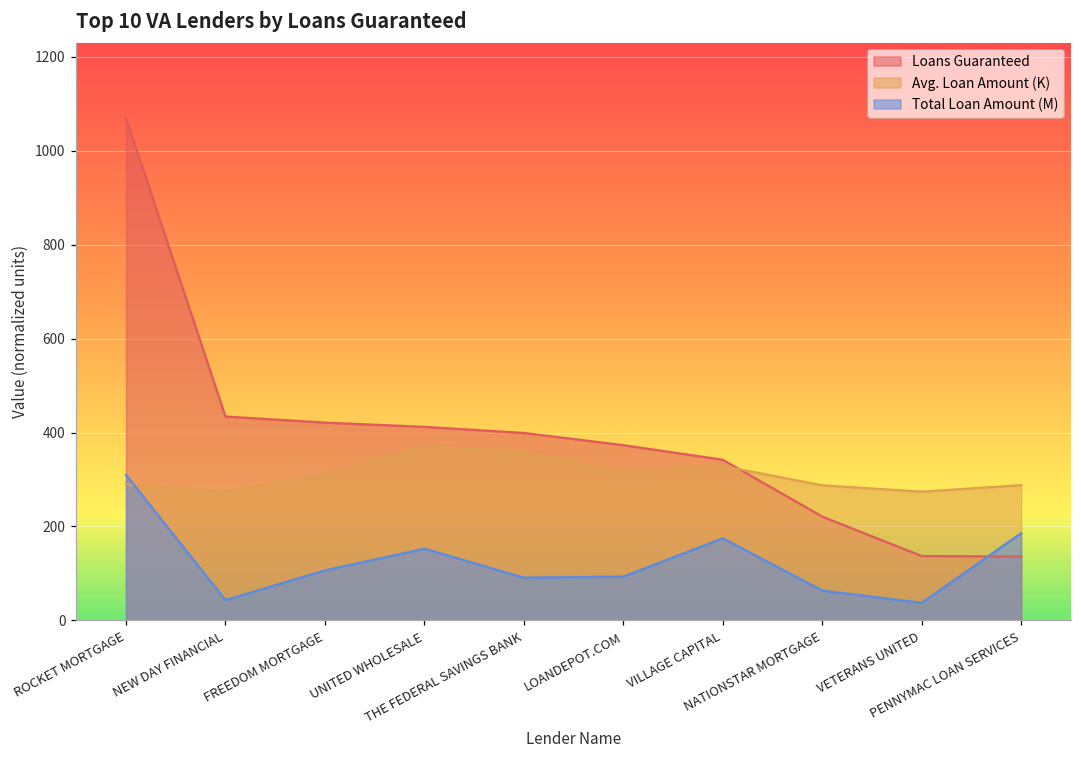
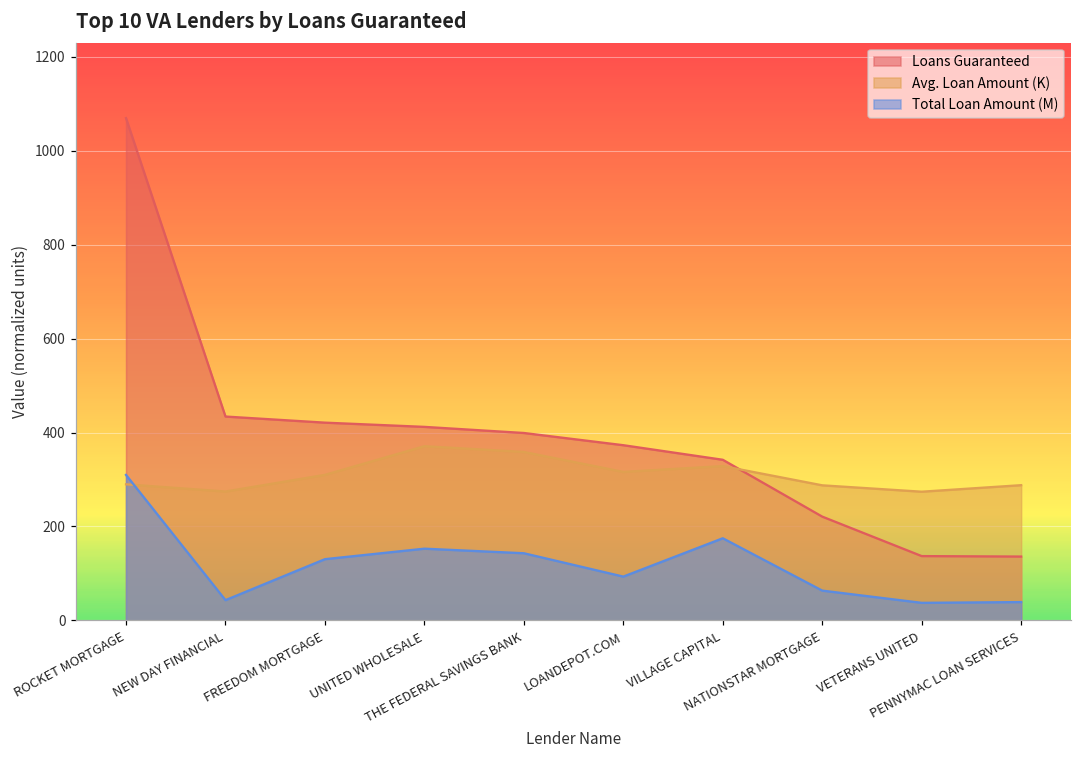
  {
    "Total Loan Amount (M)": {
      "ROCKET MORTGAGE": 310,
      "NEW DAY FINANCIAL": 40,
-     "FREEDOM MORTGAGE": 110,
+     "FREEDOM MORTGAGE": 130,
      "UNITED WHOLESALE": 150,
-     "THE FEDERAL SAVINGS BANK": 90,
+     "THE FEDERAL SAVINGS BANK": 140,
      "LOANDEPOT.COM": 90,
      "VILLAGE CAPITAL": 170,
      "NATIONSTAR MORTGAGE": 60,
      "VETERANS UNITED": 40,
-     "PENNYMAC LOAN SERVICES": 190
+     "PENNYMAC LOAN SERVICES": 40
    }
  }
